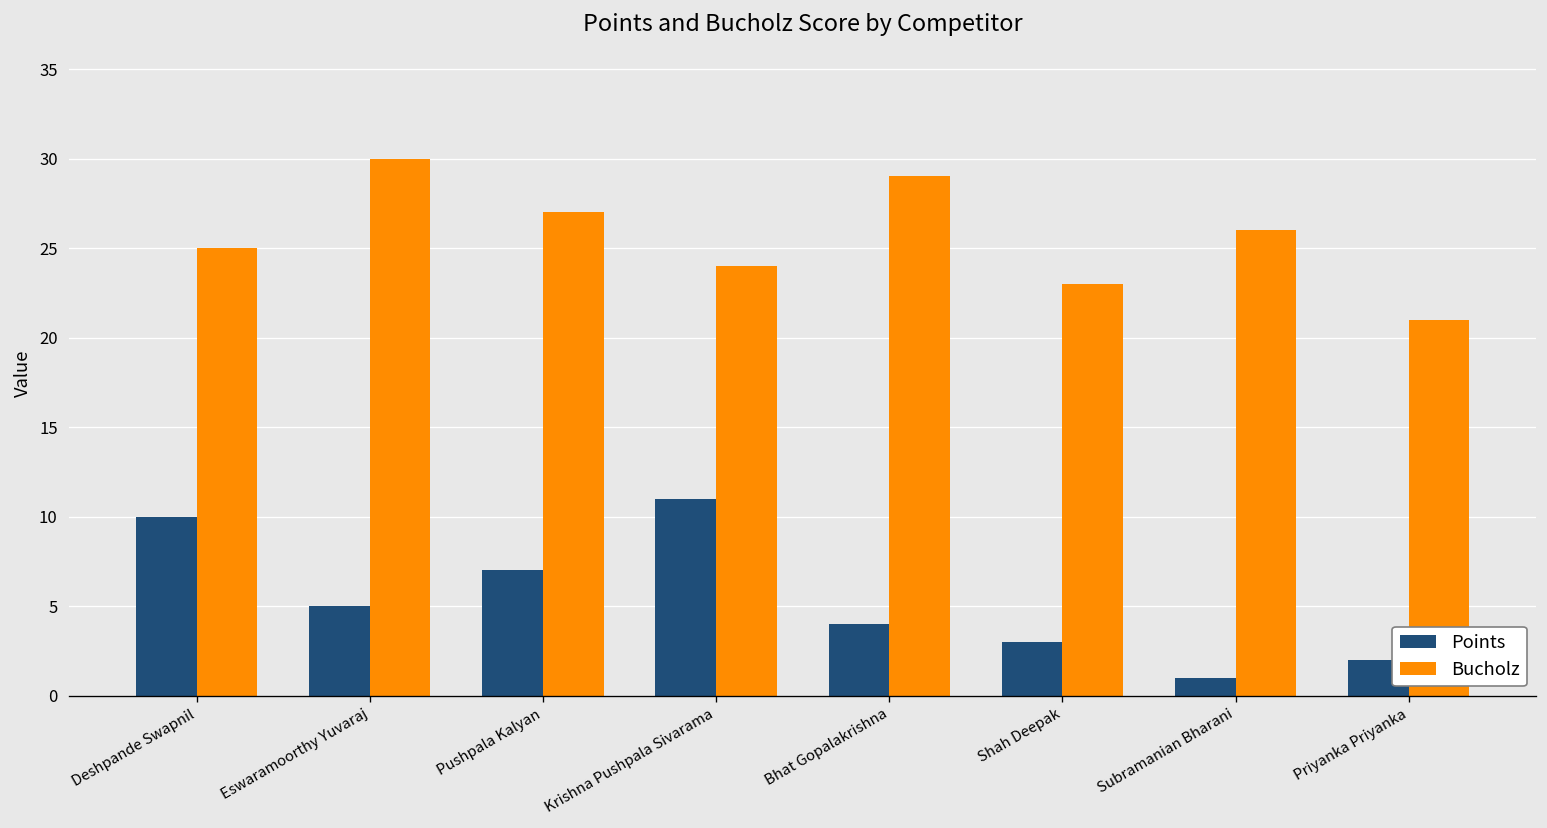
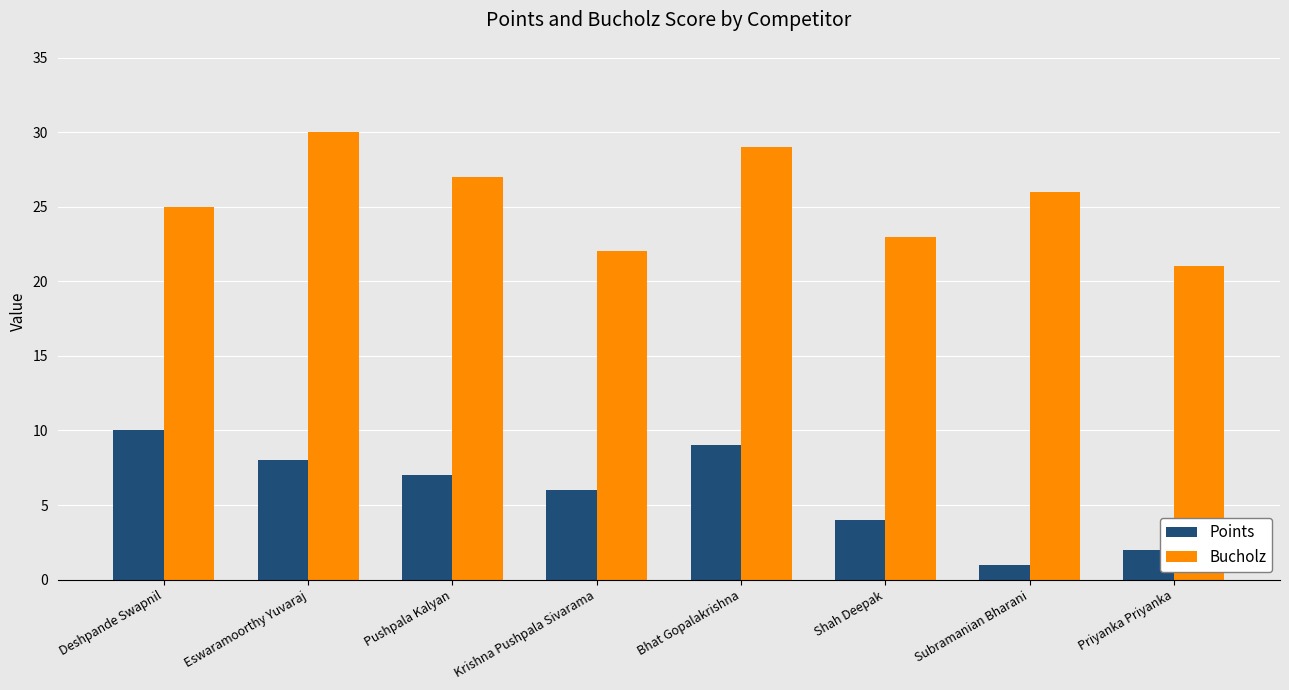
  {
    "Points": {
      "Deshpande Swapnil": 10,
-     "Eswaramoorthy Yuvaraj": 5,
+     "Eswaramoorthy Yuvaraj": 8,
      "Pushpala Kalyan": 7,
-     "Krishna Pushpala Sivarama": 11,
-     "Bhat Gopalakrishna": 4,
-     "Shah Deepak": 3,
+     "Krishna Pushpala Sivarama": 6,
+     "Bhat Gopalakrishna": 9,
+     "Shah Deepak": 4,
      "Subramanian Bharani": 1,
      "Priyanka Priyanka": 2
    },
    "Bucholz": {
      "Deshpande Swapnil": 25,
      "Eswaramoorthy Yuvaraj": 30,
      "Pushpala Kalyan": 27,
-     "Krishna Pushpala Sivarama": 24,
+     "Krishna Pushpala Sivarama": 22,
      "Bhat Gopalakrishna": 29,
      "Shah Deepak": 23,
      "Subramanian Bharani": 26,
      "Priyanka Priyanka": 21
    }
  }
